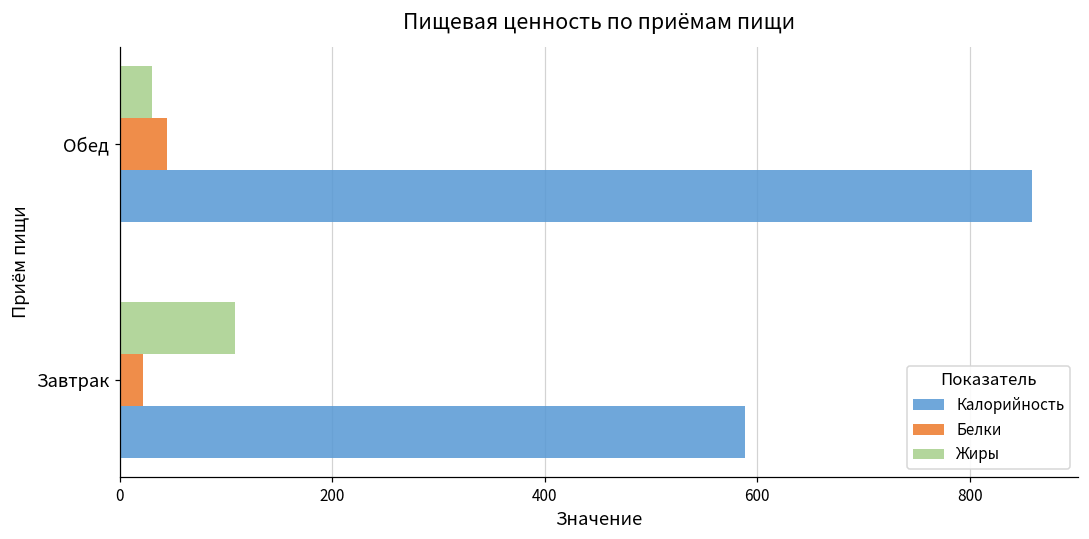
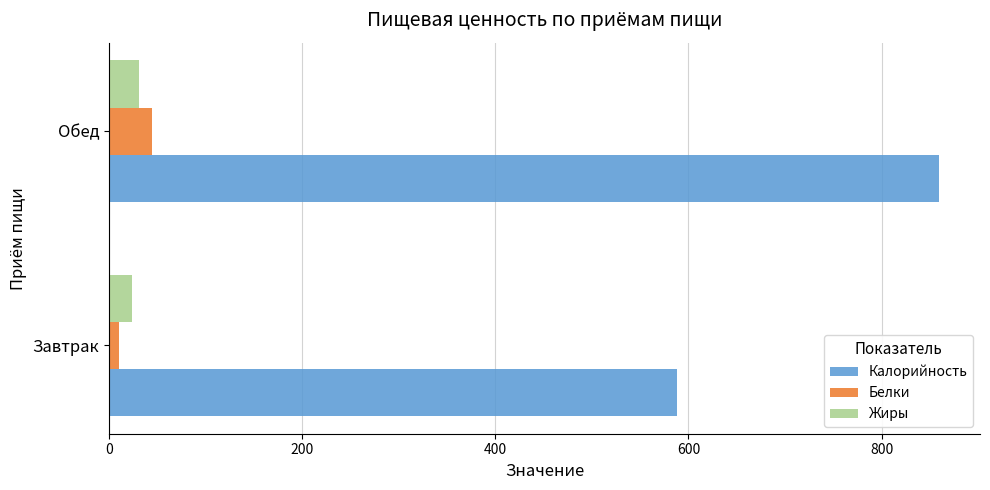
  {
    "Калорийность": {
      "Обед": 860,
      "Завтрак": 590
    },
    "Белки": {
      "Обед": 40,
-     "Завтрак": 20
+     "Завтрак": 10
    },
    "Жиры": {
      "Обед": 30,
-     "Завтрак": 110
+     "Завтрак": 20
    }
  }
